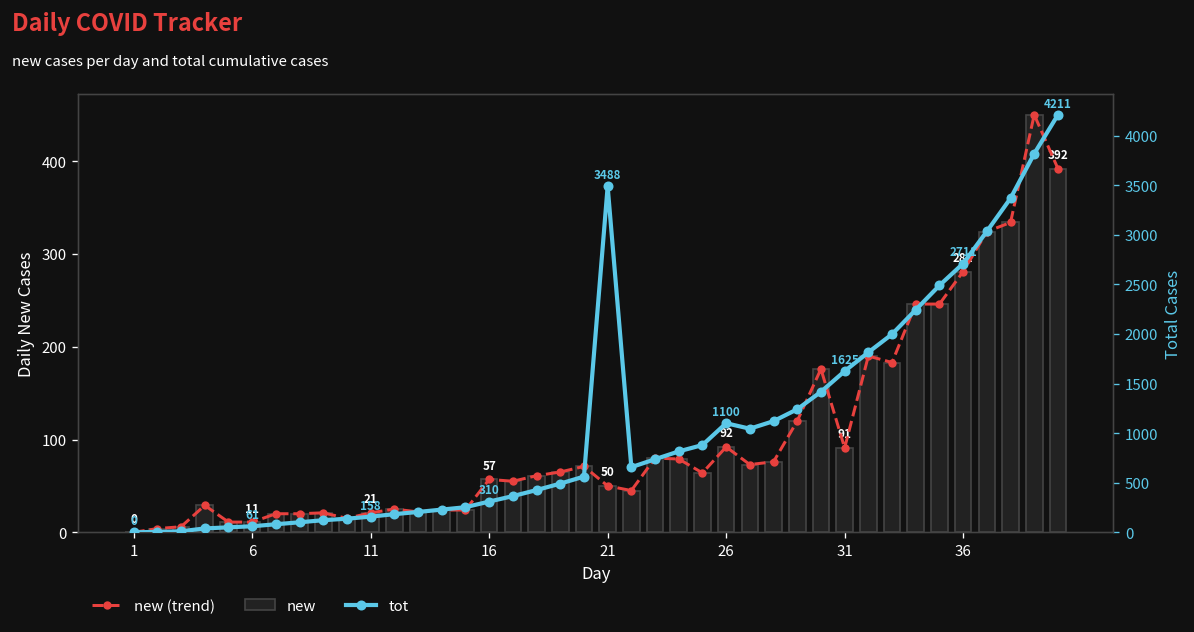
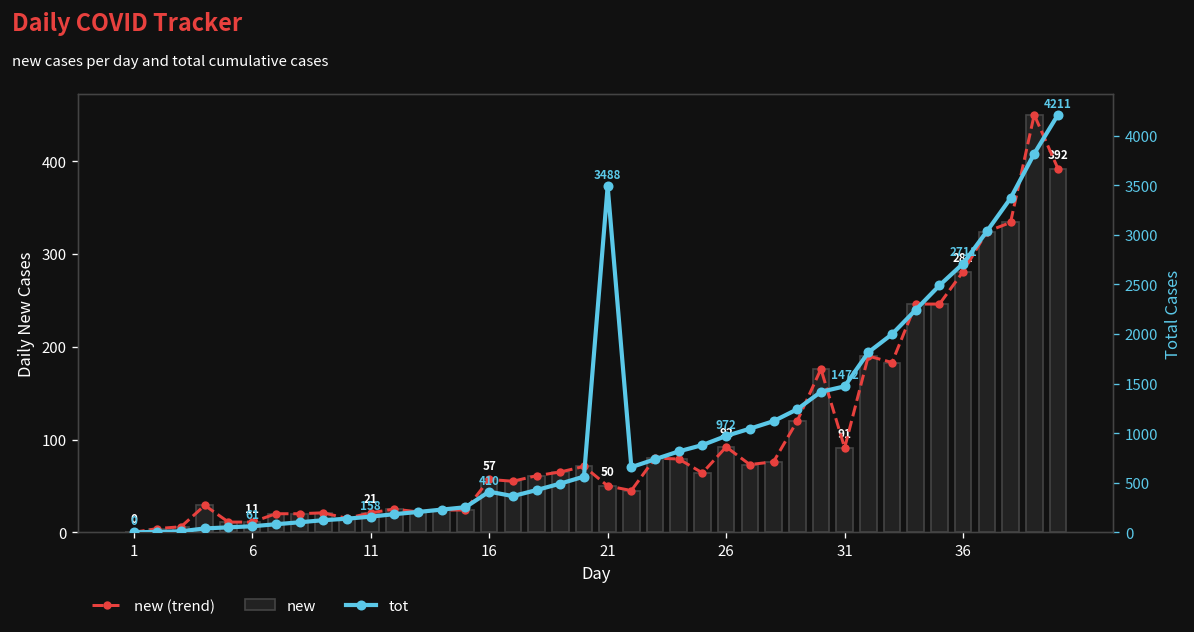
  {
    "new": {
      "16": 57,
      "21": 50,
      "31": 91
    },
    "tot": {
-     "16": 310,
+     "16": 410,
      "21": 3488,
-     "26": 1100,
-     "31": 1625
+     "26": 972,
+     "31": 1472
    }
  }
